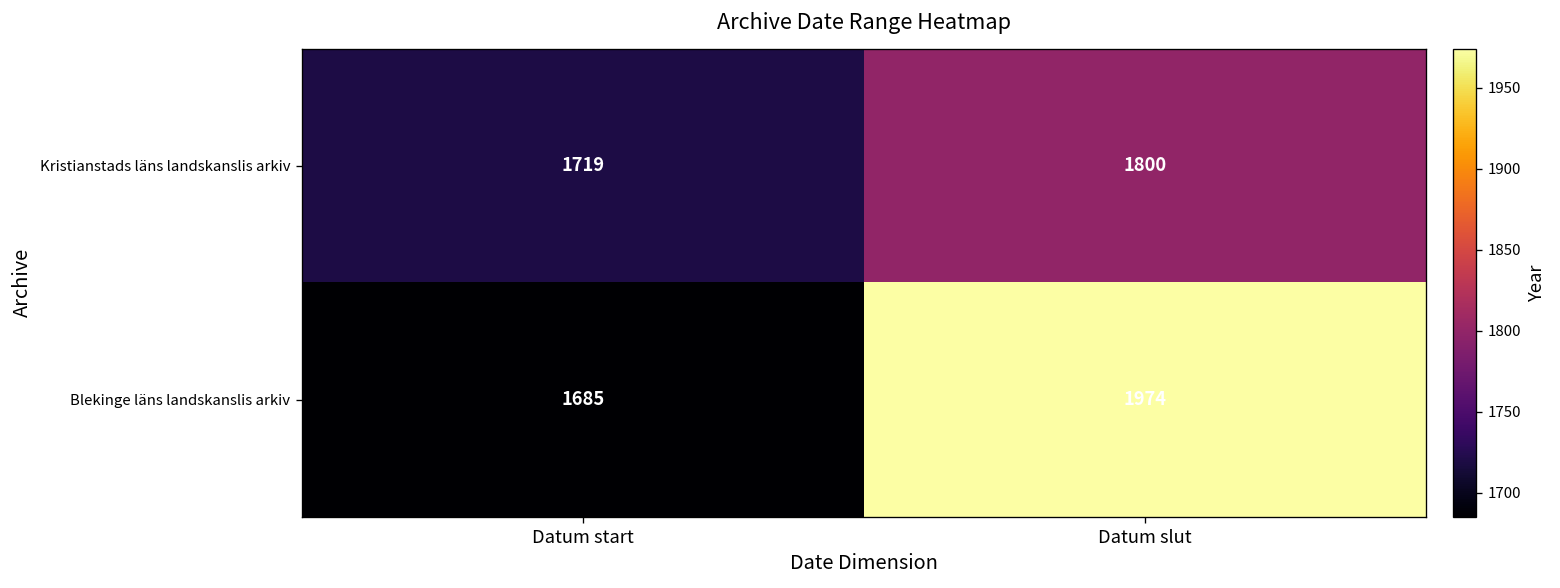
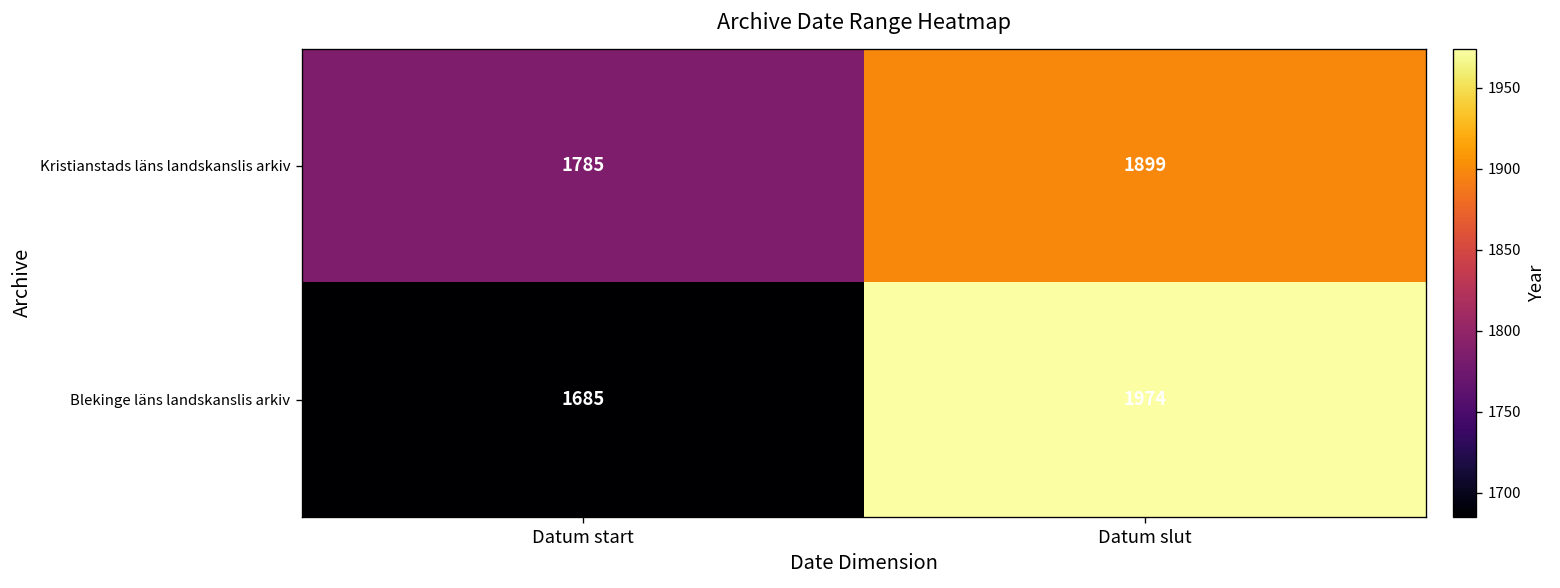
  {
    "Kristianstads läns landskanslis arkiv": {
-     "Datum start": 1719,
-     "Datum slut": 1800
+     "Datum start": 1785,
+     "Datum slut": 1899
    },
    "Blekinge läns landskanslis arkiv": {
      "Datum start": 1685,
      "Datum slut": 1974
    }
  }
